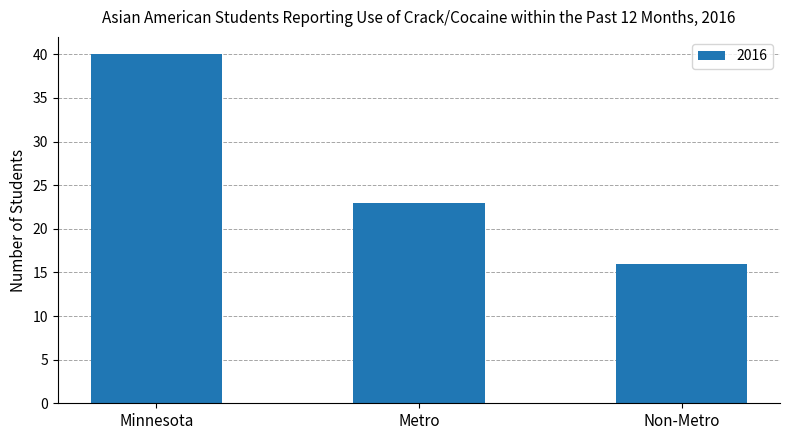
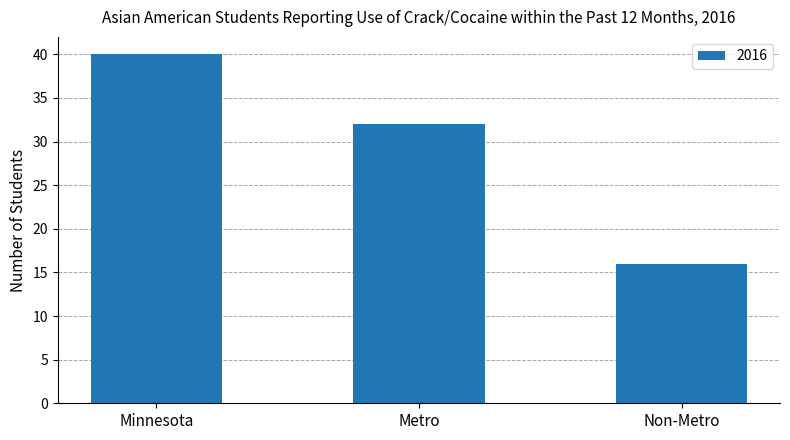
  {
    "Minnesota": 40,
-   "Metro": 23,
+   "Metro": 32,
    "Non-Metro": 16
  }
